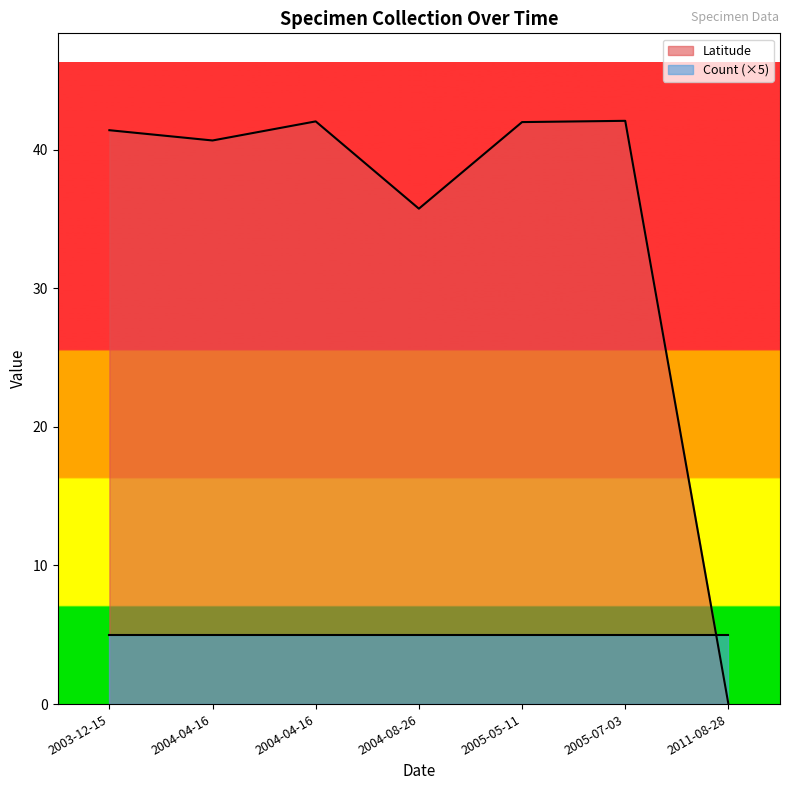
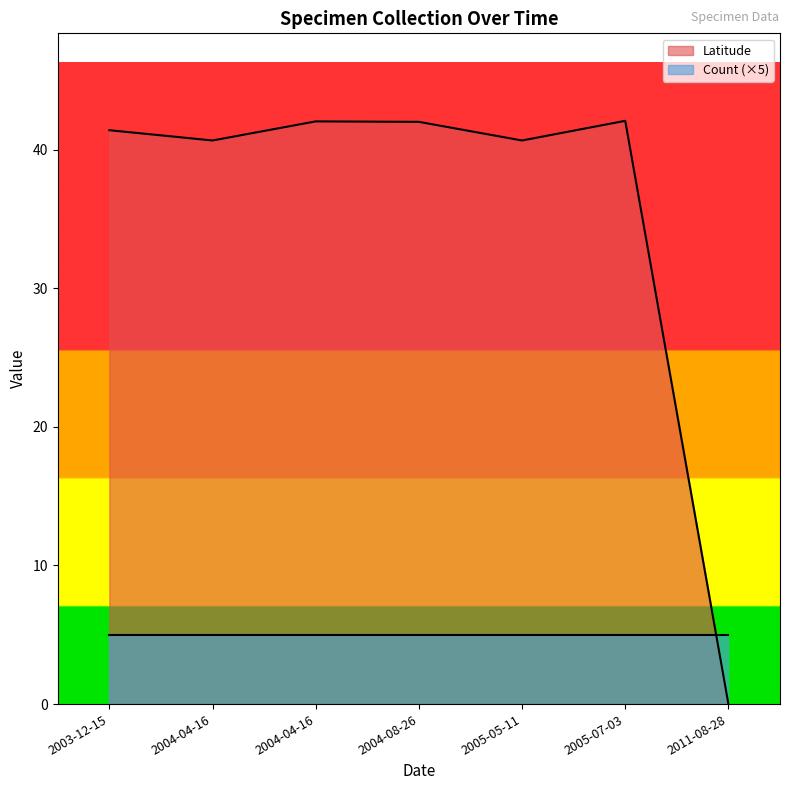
  {
    "Latitude": {
      "2003-12-15": 41.4,
-     "2004-08-26": 35.7,
-     "2005-05-11": 42.0,
+     "2004-08-26": 42.0,
+     "2005-05-11": 40.7,
      "2005-07-03": 42.1,
      "2011-08-28": 0.0
    },
    "Count (×5)": {
      "2003-12-15": 5.0,
      "2004-08-26": 5.0,
      "2005-05-11": 5.0,
      "2005-07-03": 5.0,
      "2011-08-28": 5.0
    }
  }
